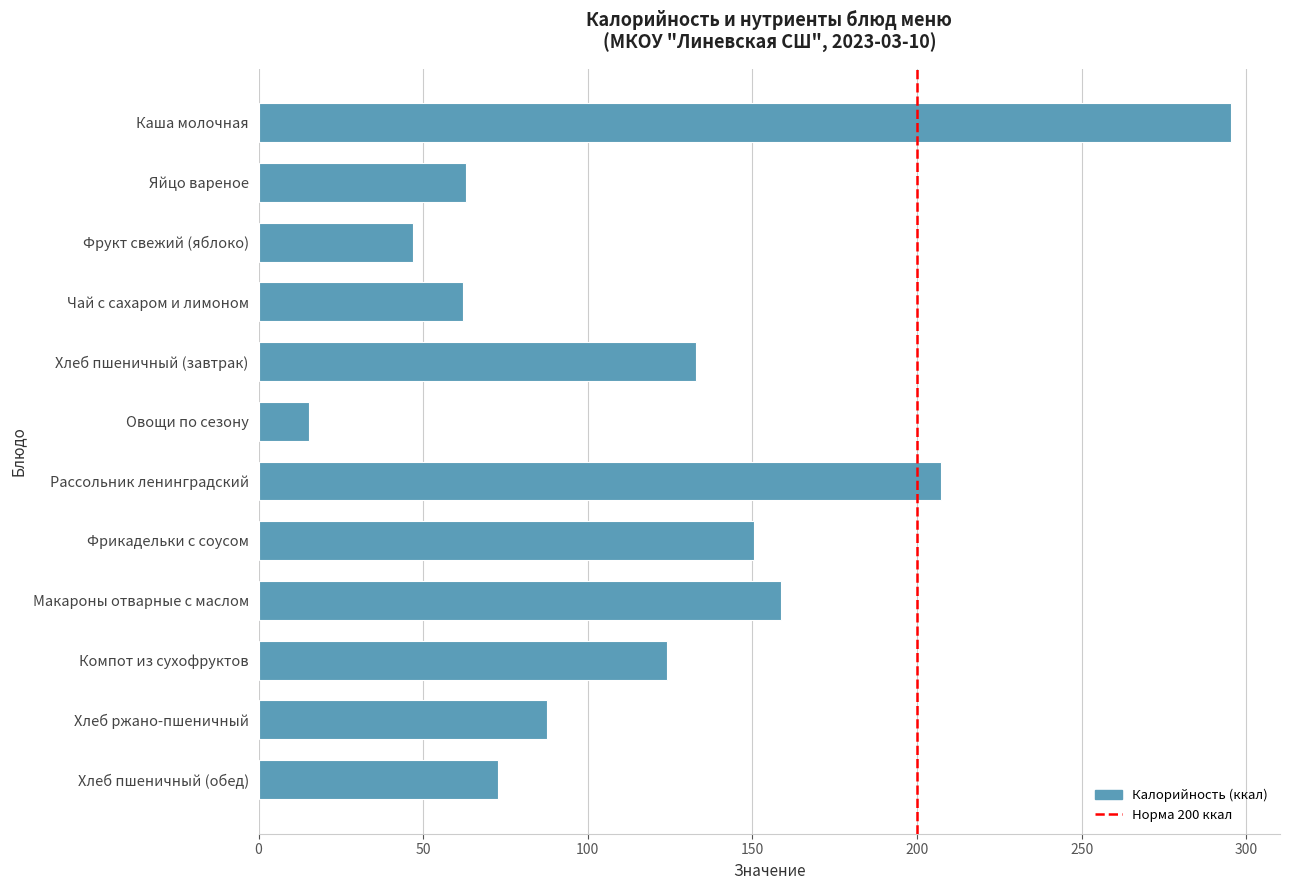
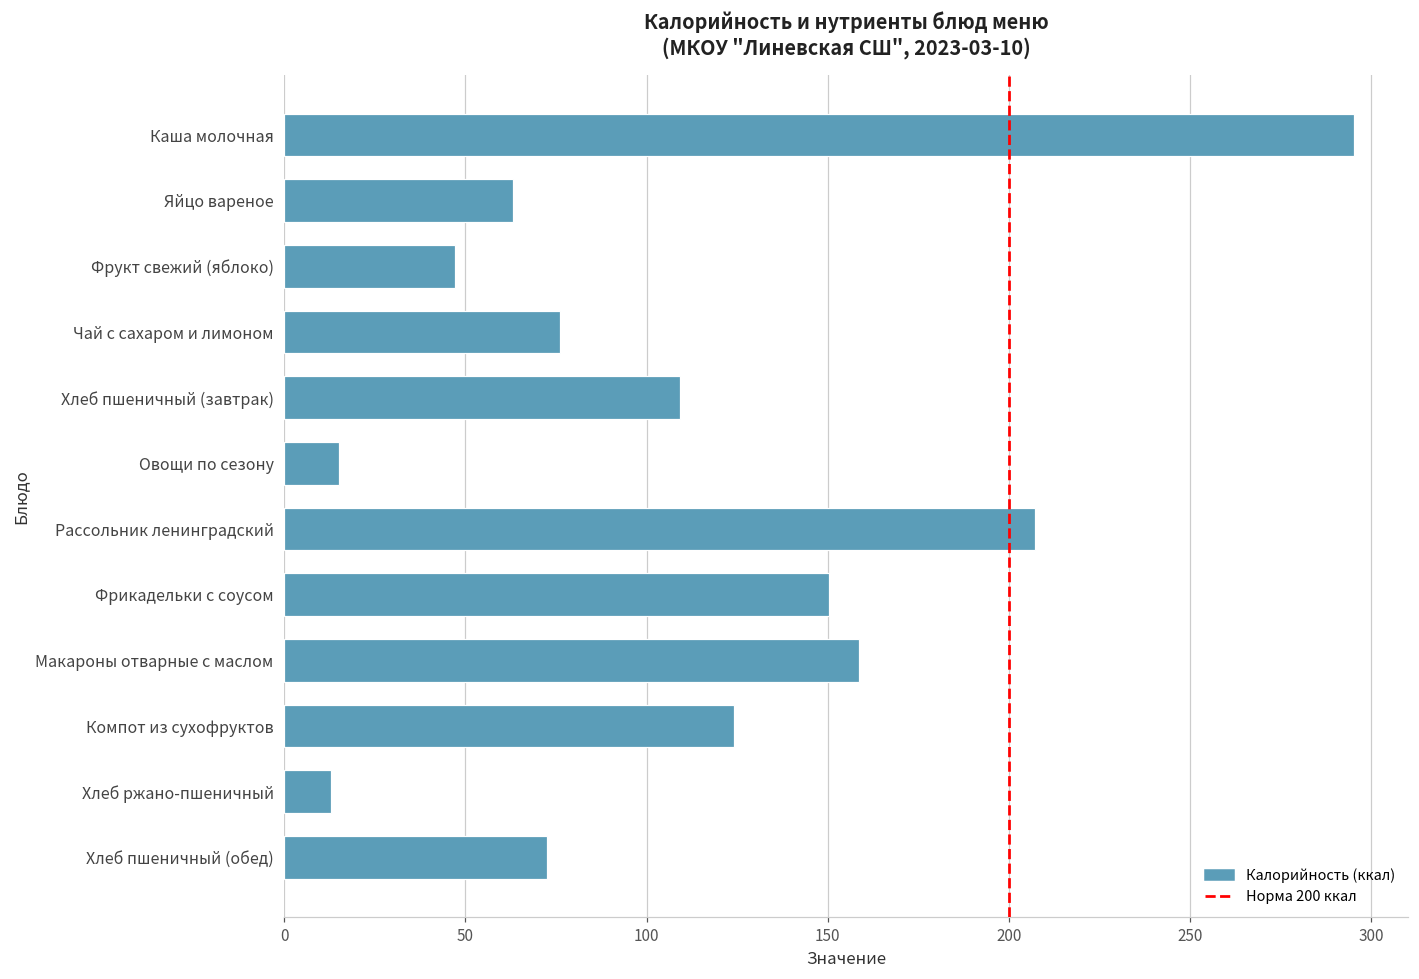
  {
    "Каша молочная": 295,
    "Яйцо вареное": 63,
    "Фрукт свежий (яблоко)": 47,
-   "Чай с сахаром и лимоном": 62,
-   "Хлеб пшеничный (завтрак)": 133,
+   "Чай с сахаром и лимоном": 76,
+   "Хлеб пшеничный (завтрак)": 109,
    "Овощи по сезону": 15,
    "Рассольник ленинградский": 207,
    "Фрикадельки с соусом": 150,
    "Макароны отварные с маслом": 159,
    "Компот из сухофруктов": 124,
-   "Хлеб ржано-пшеничный": 88,
+   "Хлеб ржано-пшеничный": 13,
    "Хлеб пшеничный (обед)": 73
  }
